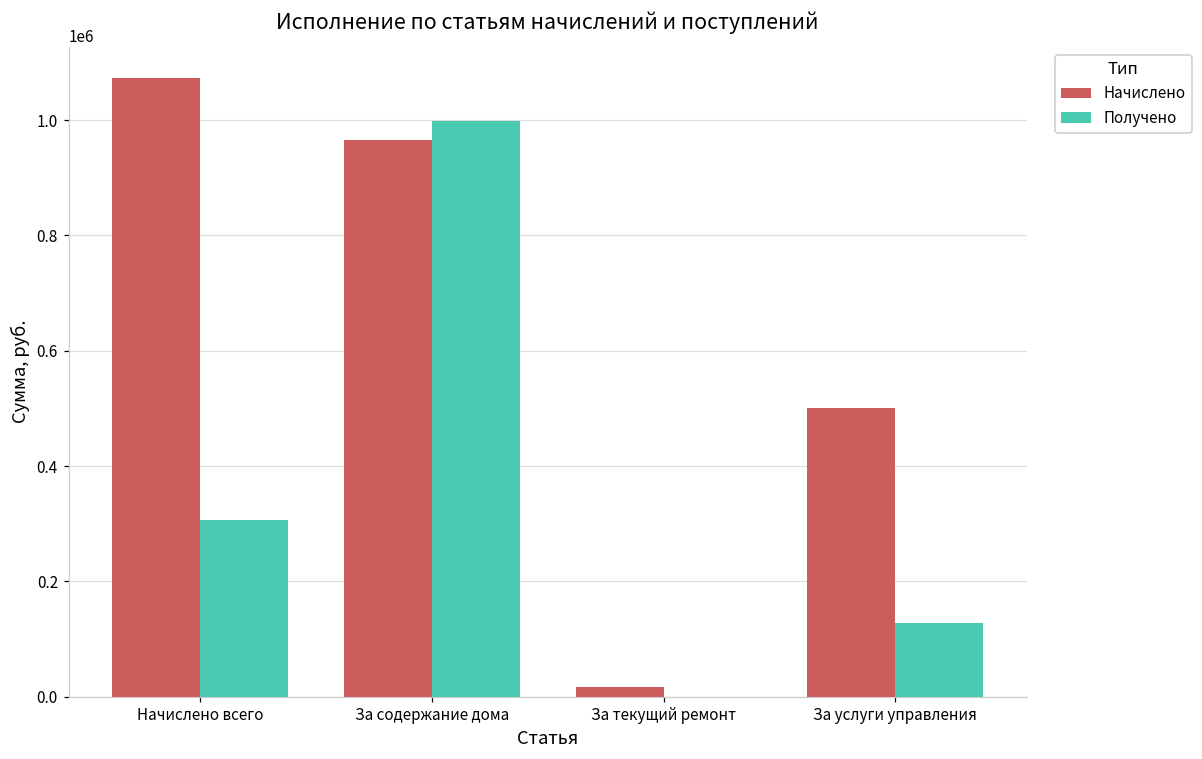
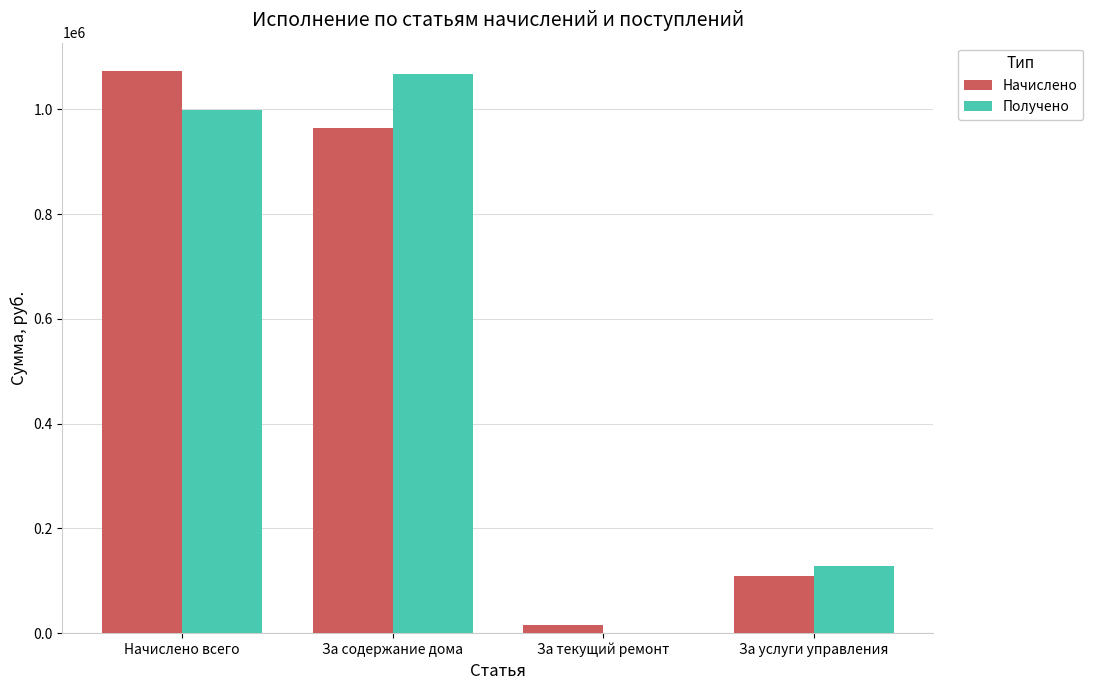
  {
    "Начислено": {
      "Начислено всего": 1070000,
      "За содержание дома": 970000,
      "За текущий ремонт": 20000,
-     "За услуги управления": 500000
+     "За услуги управления": 110000
    },
    "Получено": {
-     "Начислено всего": 310000,
-     "За содержание дома": 1000000,
+     "Начислено всего": 1000000,
+     "За содержание дома": 1070000,
      "За текущий ремонт": 0,
      "За услуги управления": 130000
    }
  }
